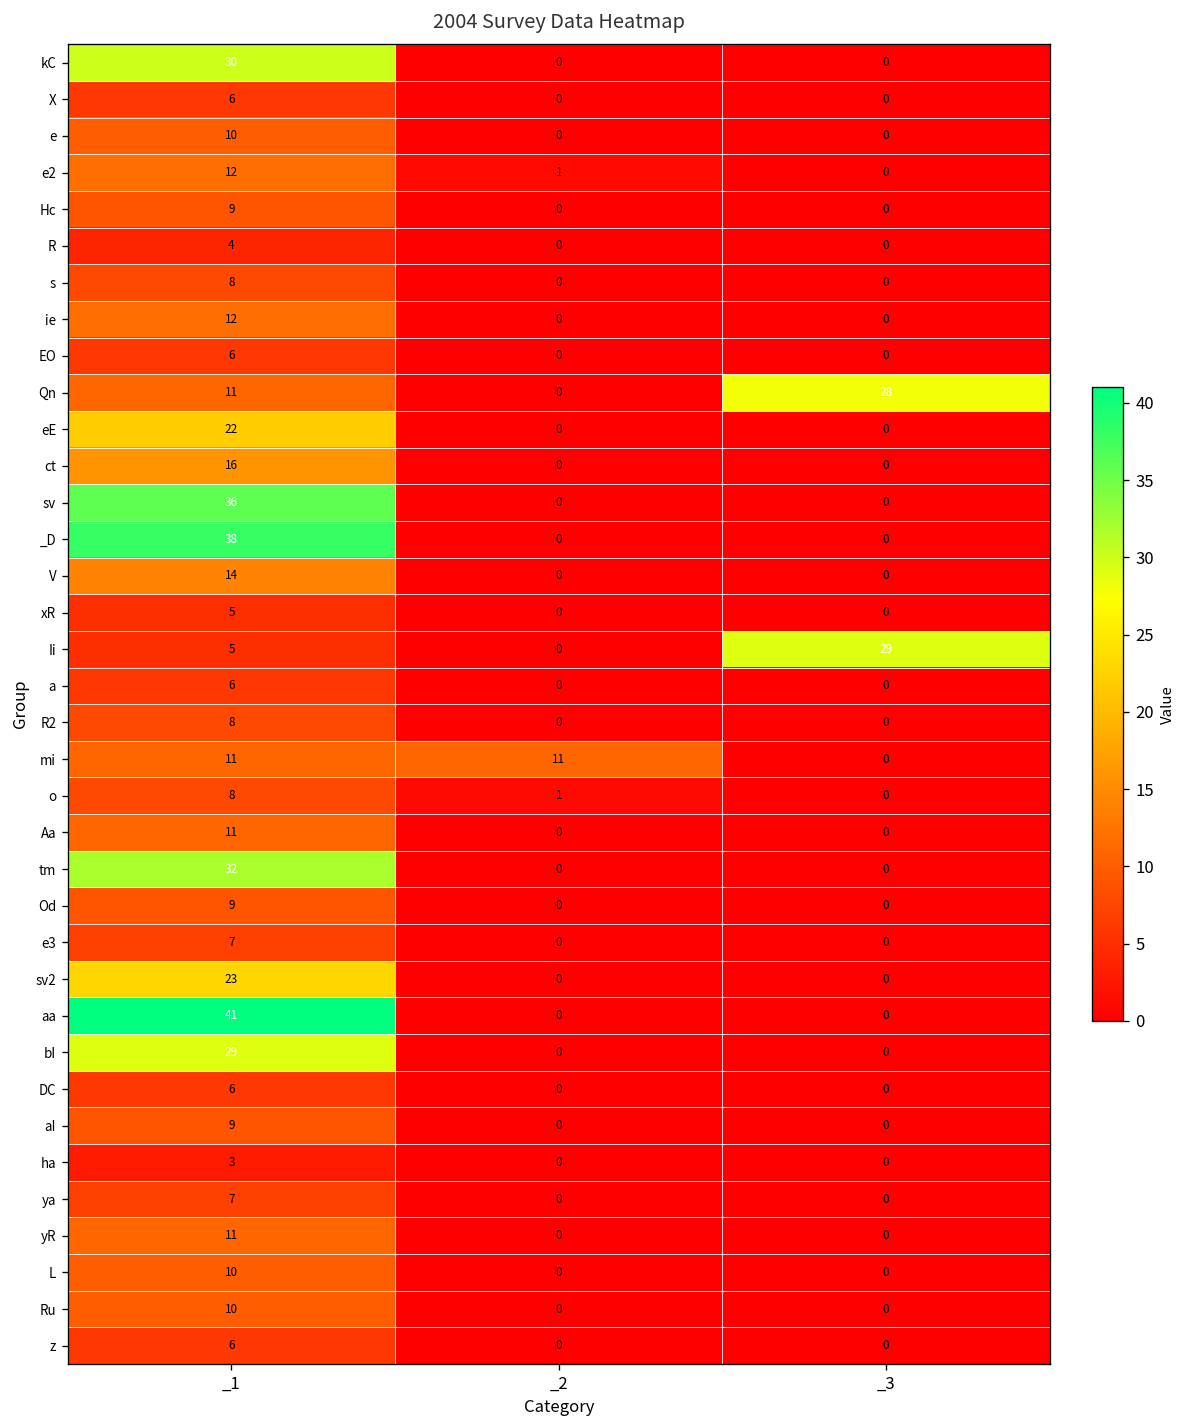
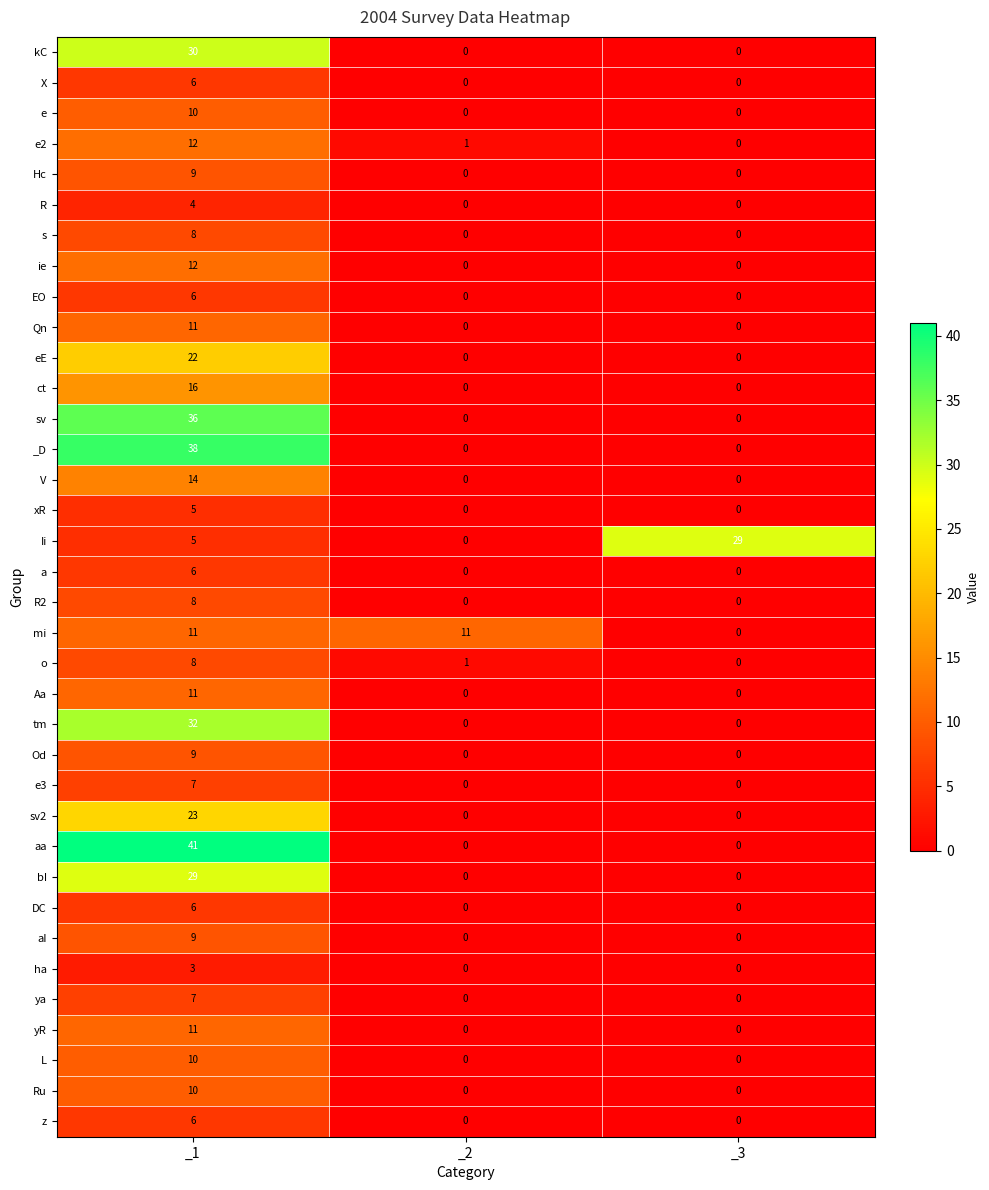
  {
    "kC": {
      "_1": 30,
      "_2": 0,
      "_3": 0
    },
    "X": {
      "_1": 6,
      "_2": 0,
      "_3": 0
    },
    "e": {
      "_1": 10,
      "_2": 0,
      "_3": 0
    },
    "e2": {
      "_1": 12,
      "_2": 1,
      "_3": 0
    },
    "Hc": {
      "_1": 9,
      "_2": 0,
      "_3": 0
    },
    "R": {
      "_1": 4,
      "_2": 0,
      "_3": 0
    },
    "s": {
      "_1": 8,
      "_2": 0,
      "_3": 0
    },
    "ie": {
      "_1": 12,
      "_2": 0,
      "_3": 0
    },
    "EO": {
      "_1": 6,
      "_2": 0,
      "_3": 0
    },
    "Qn": {
      "_1": 11,
      "_2": 0,
-     "_3": 28
+     "_3": 0
    },
    "eE": {
      "_1": 22,
      "_2": 0,
      "_3": 0
    },
    "ct": {
      "_1": 16,
      "_2": 0,
      "_3": 0
    },
    "sv": {
      "_1": 36,
      "_2": 0,
      "_3": 0
    },
    "_D": {
      "_1": 38,
      "_2": 0,
      "_3": 0
    },
    "V": {
      "_1": 14,
      "_2": 0,
      "_3": 0
    },
    "xR": {
      "_1": 5,
      "_2": 0,
      "_3": 0
    },
    "Ii": {
      "_1": 5,
      "_2": 0,
      "_3": 29
    },
    "a": {
      "_1": 6,
      "_2": 0,
      "_3": 0
    },
    "R2": {
      "_1": 8,
      "_2": 0,
      "_3": 0
    },
    "mi": {
      "_1": 11,
      "_2": 11,
      "_3": 0
    },
    "o": {
      "_1": 8,
      "_2": 1,
      "_3": 0
    },
    "Aa": {
      "_1": 11,
      "_2": 0,
      "_3": 0
    },
    "tm": {
      "_1": 32,
      "_2": 0,
      "_3": 0
    },
    "Od": {
      "_1": 9,
      "_2": 0,
      "_3": 0
    },
    "e3": {
      "_1": 7,
      "_2": 0,
      "_3": 0
    },
    "sv2": {
      "_1": 23,
      "_2": 0,
      "_3": 0
    },
    "aa": {
      "_1": 41,
      "_2": 0,
      "_3": 0
    },
    "bI": {
      "_1": 29,
      "_2": 0,
      "_3": 0
    },
    "DC": {
      "_1": 6,
      "_2": 0,
      "_3": 0
    },
    "aI": {
      "_1": 9,
      "_2": 0,
      "_3": 0
    },
    "ha": {
      "_1": 3,
      "_2": 0,
      "_3": 0
    },
    "ya": {
      "_1": 7,
      "_2": 0,
      "_3": 0
    },
    "yR": {
      "_1": 11,
      "_2": 0,
      "_3": 0
    },
    "L": {
      "_1": 10,
      "_2": 0,
      "_3": 0
    },
    "Ru": {
      "_1": 10,
      "_2": 0,
      "_3": 0
    },
    "z": {
      "_1": 6,
      "_2": 0,
      "_3": 0
    }
  }
